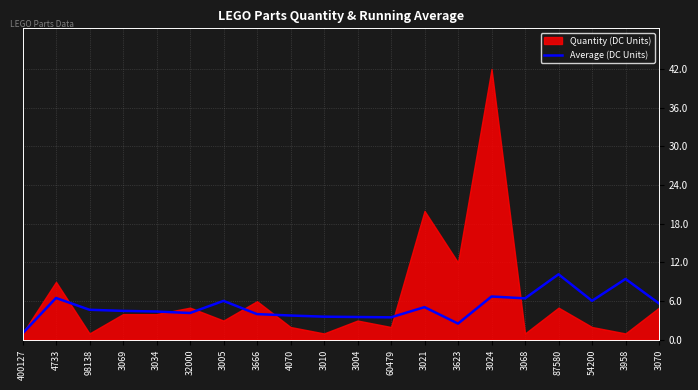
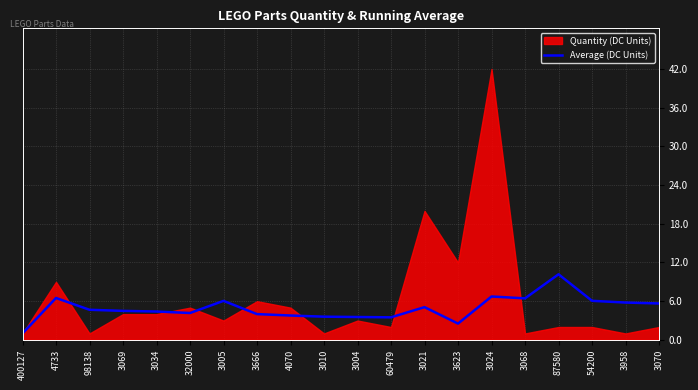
  {
    "Average (DC Units)": {
      "4733": 7,
      "98138": 5,
      "3069": 5,
      "3034": 4,
      "32000": 4,
      "3005": 6,
      "3666": 4,
      "4070": 4,
      "3010": 4,
      "3004": 4,
      "60479": 4,
      "3021": 5,
      "3623": 3,
      "3024": 7,
      "3068": 6,
      "87580": 10,
      "54200": 6,
-     "3958": 9,
+     "3958": 6,
      "3070": 6
    },
    "Quantity (DC Units)": {
      "4733": 9,
      "98138": 1,
      "3069": 4,
      "3034": 4,
      "32000": 5,
      "3005": 3,
      "3666": 6,
-     "4070": 2,
+     "4070": 5,
      "3010": 1,
      "3004": 3,
      "60479": 2,
      "3021": 20,
      "3623": 12,
      "3024": 42,
      "3068": 1,
-     "87580": 5,
+     "87580": 2,
      "54200": 2,
      "3958": 1,
-     "3070": 5
+     "3070": 2
    }
  }
